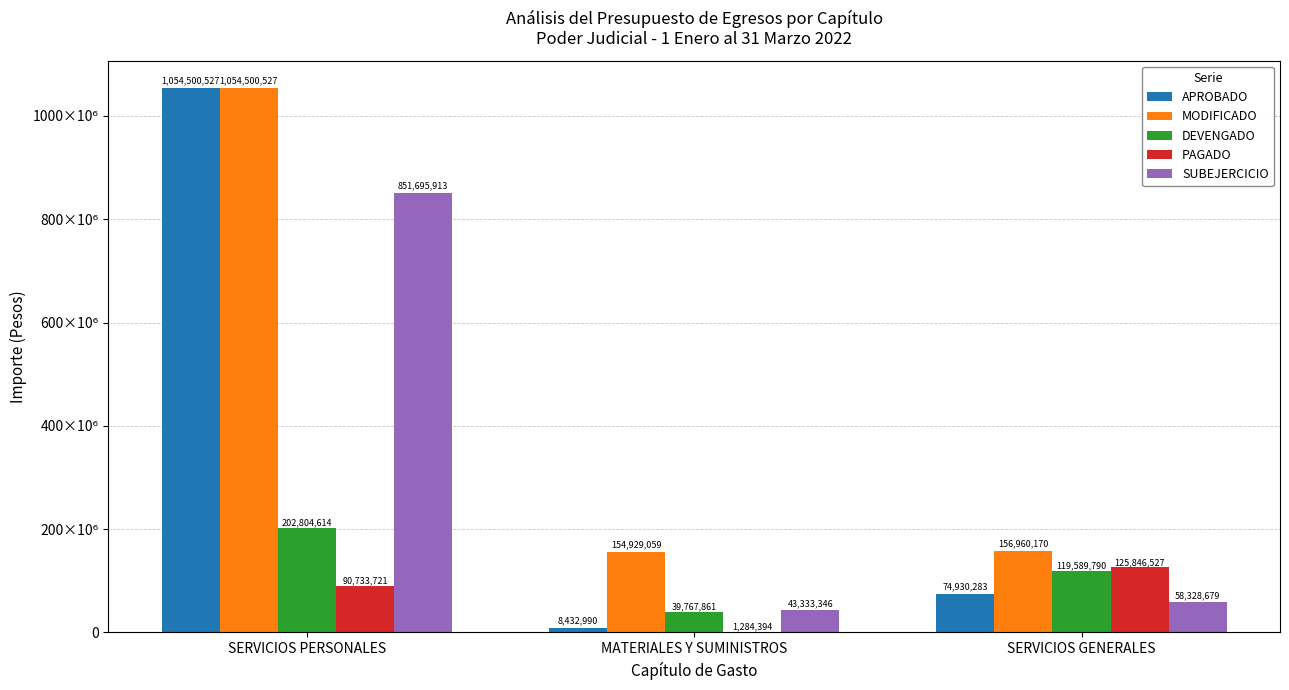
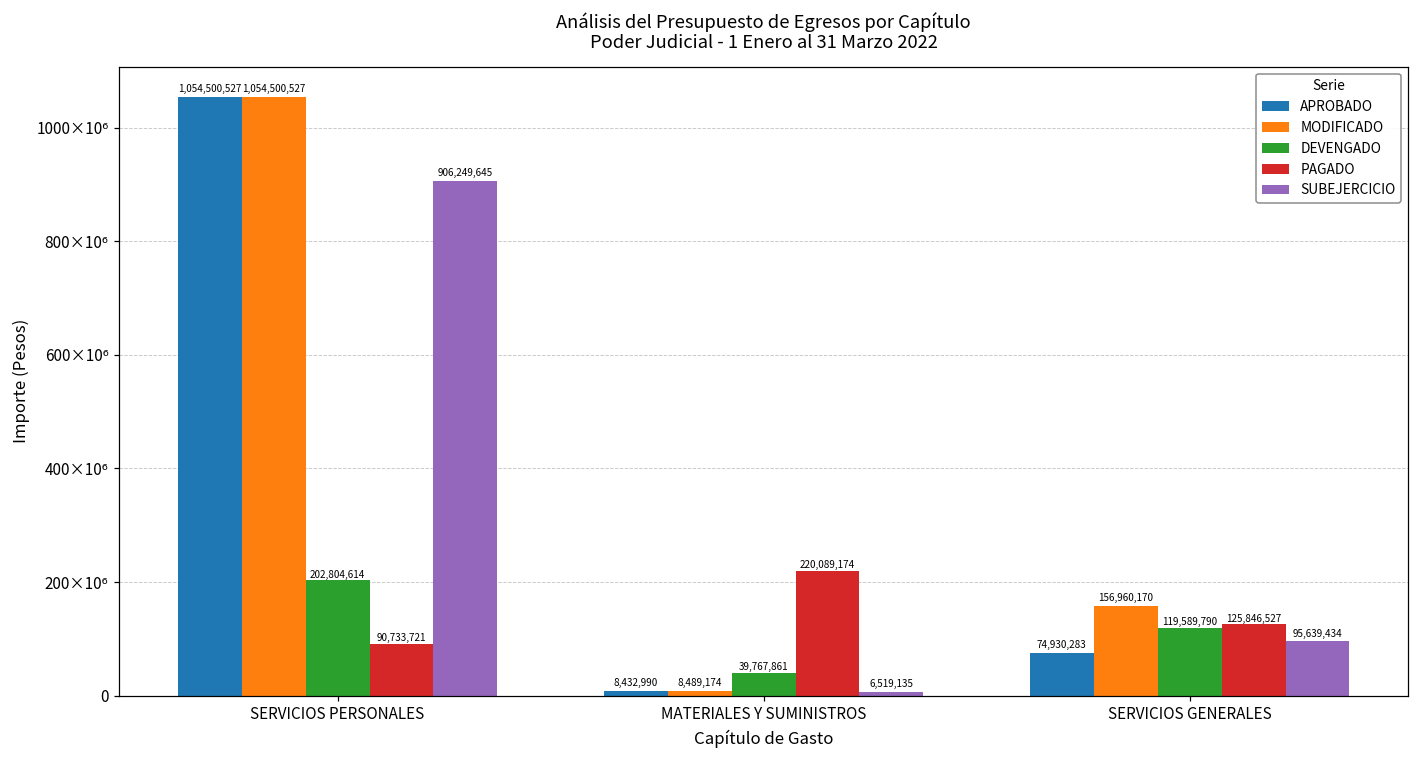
  {
    "APROBADO": {
      "SERVICIOS PERSONALES": "1,054,500,527",
      "MATERIALES Y SUMINISTROS": "8,432,990",
      "SERVICIOS GENERALES": "74,930,283"
    },
    "MODIFICADO": {
      "SERVICIOS PERSONALES": "1,054,500,527",
-     "MATERIALES Y SUMINISTROS": "154,929,059",
+     "MATERIALES Y SUMINISTROS": "8,489,174",
      "SERVICIOS GENERALES": "156,960,170"
    },
    "DEVENGADO": {
      "SERVICIOS PERSONALES": "202,804,614",
      "MATERIALES Y SUMINISTROS": "39,767,861",
      "SERVICIOS GENERALES": "119,589,790"
    },
    "PAGADO": {
      "SERVICIOS PERSONALES": "90,733,721",
-     "MATERIALES Y SUMINISTROS": "1,284,394",
+     "MATERIALES Y SUMINISTROS": "220,089,174",
      "SERVICIOS GENERALES": "125,846,527"
    },
    "SUBEJERCICIO": {
-     "SERVICIOS PERSONALES": "851,695,913",
-     "MATERIALES Y SUMINISTROS": "43,333,346",
-     "SERVICIOS GENERALES": "58,328,679"
+     "SERVICIOS PERSONALES": "906,249,645",
+     "MATERIALES Y SUMINISTROS": "6,519,135",
+     "SERVICIOS GENERALES": "95,639,434"
    }
  }
